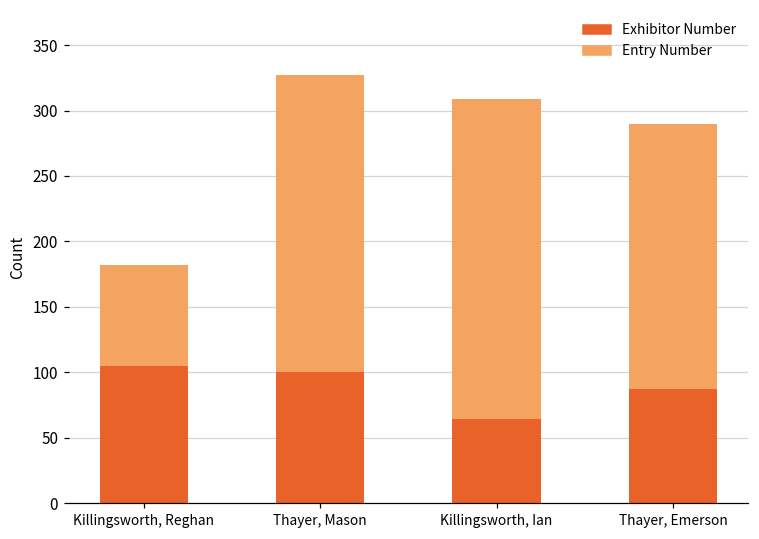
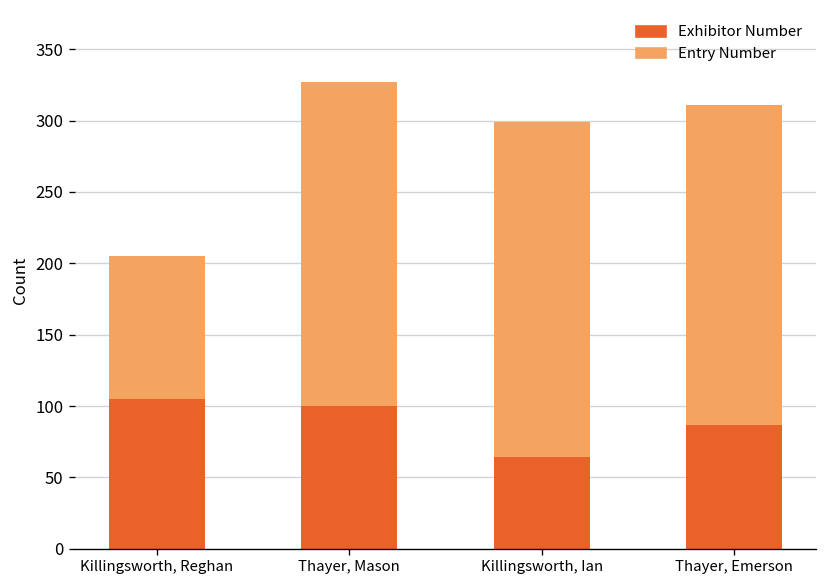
  {
    "Exhibitor Number": {
      "Killingsworth, Reghan": 105,
      "Thayer, Mason": 100,
      "Killingsworth, Ian": 64,
      "Thayer, Emerson": 87
    },
    "Entry Number": {
-     "Killingsworth, Reghan": 77,
+     "Killingsworth, Reghan": 100,
      "Thayer, Mason": 227,
-     "Killingsworth, Ian": 245,
-     "Thayer, Emerson": 203
+     "Killingsworth, Ian": 235,
+     "Thayer, Emerson": 224
    }
  }
